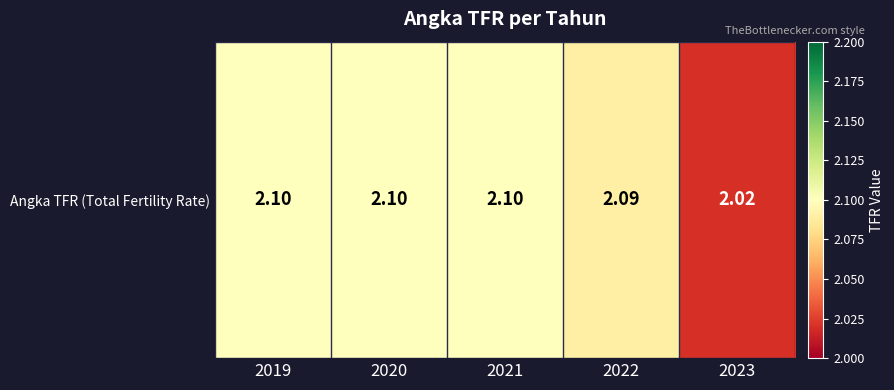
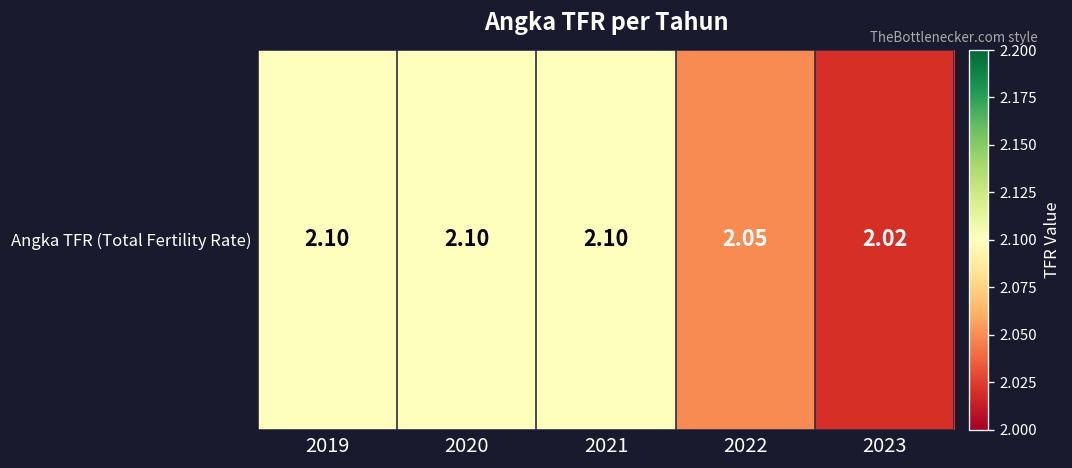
  {
    "Angka TFR (Total Fertility Rate)": {
      "2019": 2.10,
      "2020": 2.10,
      "2021": 2.10,
-     "2022": 2.09,
+     "2022": 2.05,
      "2023": 2.02
    }
  }
